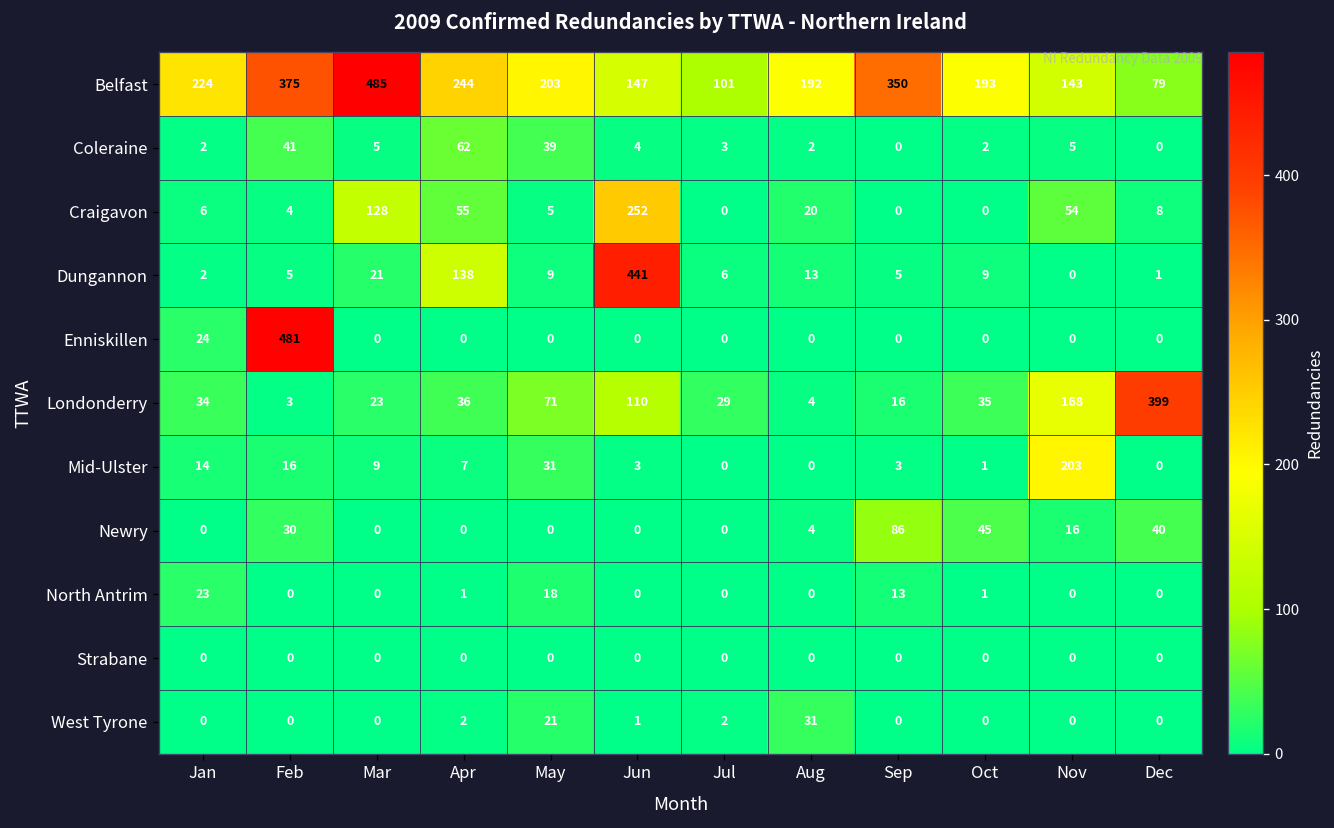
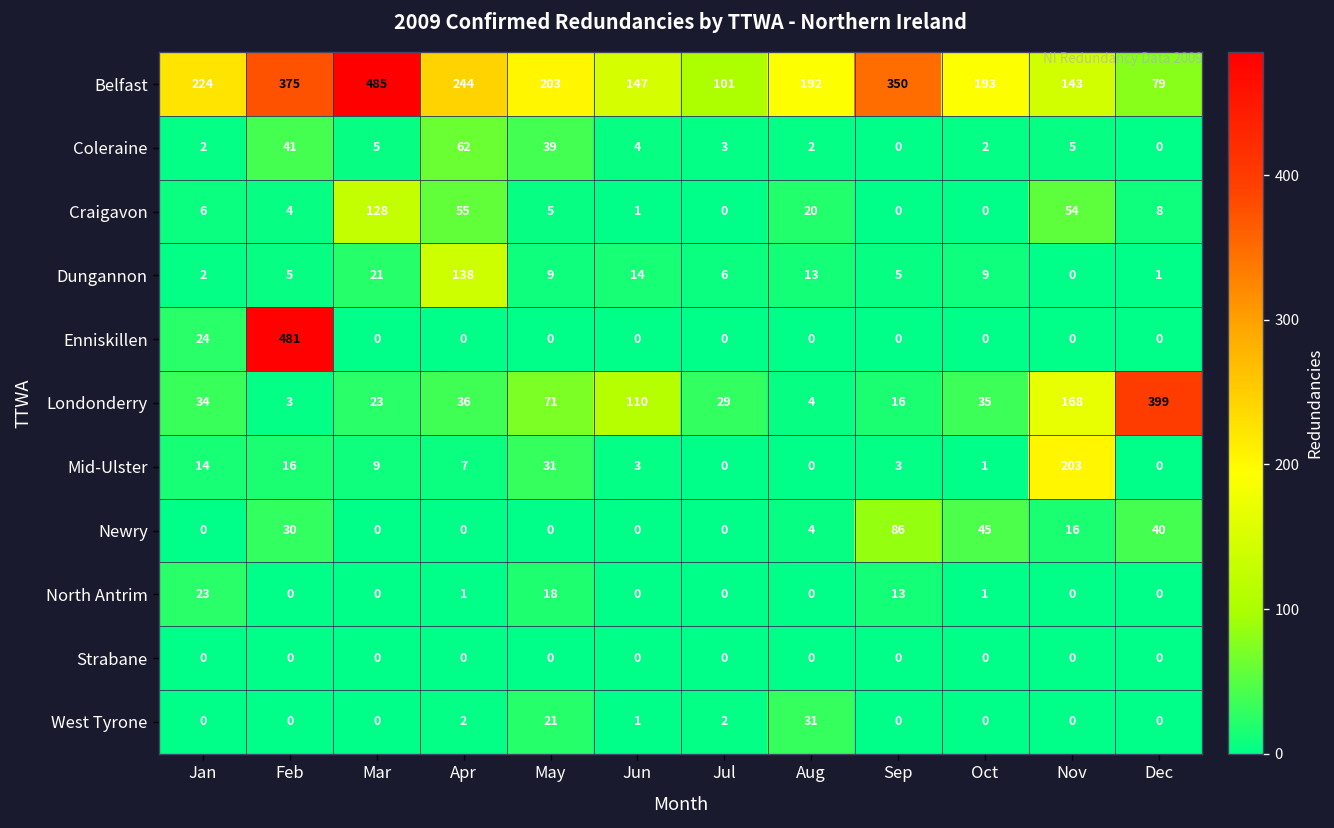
  {
    "Belfast": {
      "Jan": 224,
      "Feb": 375,
      "Mar": 485,
      "Apr": 244,
      "May": 203,
      "Jun": 147,
      "Jul": 101,
      "Aug": 192,
      "Sep": 350,
      "Oct": 193,
      "Nov": 143
    },
    "Coleraine": {
      "Jan": 2,
      "Feb": 41,
      "Mar": 5,
      "Apr": 62,
      "May": 39,
      "Jun": 4,
      "Jul": 3,
      "Aug": 2,
      "Sep": 0,
      "Oct": 2,
      "Nov": 5,
      "Dec": 0
    },
    "Craigavon": {
      "Jan": 6,
      "Feb": 4,
      "Mar": 128,
      "Apr": 55,
      "May": 5,
-     "Jun": 252,
+     "Jun": 1,
      "Jul": 0,
      "Aug": 20,
      "Sep": 0,
      "Oct": 0,
      "Nov": 54,
      "Dec": 8
    },
    "Dungannon": {
      "Jan": 2,
      "Feb": 5,
      "Mar": 21,
      "Apr": 138,
      "May": 9,
-     "Jun": 441,
+     "Jun": 14,
      "Jul": 6,
      "Aug": 13,
      "Sep": 5,
      "Oct": 9,
      "Nov": 0,
      "Dec": 1
    },
    "Enniskillen": {
      "Jan": 24,
      "Feb": 481,
      "Mar": 0,
      "Apr": 0,
      "May": 0,
      "Jun": 0,
      "Jul": 0,
      "Aug": 0,
      "Sep": 0,
      "Oct": 0,
      "Nov": 0,
      "Dec": 0
    },
    "Londonderry": {
      "Jan": 34,
      "Feb": 3,
      "Mar": 23,
      "Apr": 36,
      "May": 71,
      "Jun": 110,
      "Jul": 29,
      "Aug": 4,
      "Sep": 16,
      "Oct": 35,
      "Nov": 168,
      "Dec": 399
    },
    "Mid-Ulster": {
      "Jan": 14,
      "Feb": 16,
      "Mar": 9,
      "Apr": 7,
      "May": 31,
      "Jun": 3,
      "Jul": 0,
      "Aug": 0,
      "Sep": 3,
      "Oct": 1,
      "Nov": 203,
      "Dec": 0
    },
    "Newry": {
      "Jan": 0,
      "Feb": 30,
      "Mar": 0,
      "Apr": 0,
      "May": 0,
      "Jun": 0,
      "Jul": 0,
      "Aug": 4,
      "Sep": 86,
      "Oct": 45,
      "Nov": 16,
      "Dec": 40
    },
    "North Antrim": {
      "Jan": 23,
      "Feb": 0,
      "Mar": 0,
      "Apr": 1,
      "May": 18,
      "Jun": 0,
      "Jul": 0,
      "Aug": 0,
      "Sep": 13,
      "Oct": 1,
      "Nov": 0,
      "Dec": 0
    },
    "Strabane": {
      "Jan": 0,
      "Feb": 0,
      "Mar": 0,
      "Apr": 0,
      "May": 0,
      "Jun": 0,
      "Jul": 0,
      "Aug": 0,
      "Sep": 0,
      "Oct": 0,
      "Nov": 0,
      "Dec": 0
    },
    "West Tyrone": {
      "Jan": 0,
      "Feb": 0,
      "Mar": 0,
      "Apr": 2,
      "May": 21,
      "Jun": 1,
      "Jul": 2,
      "Aug": 31,
      "Sep": 0,
      "Oct": 0,
      "Nov": 0,
      "Dec": 0
    }
  }
